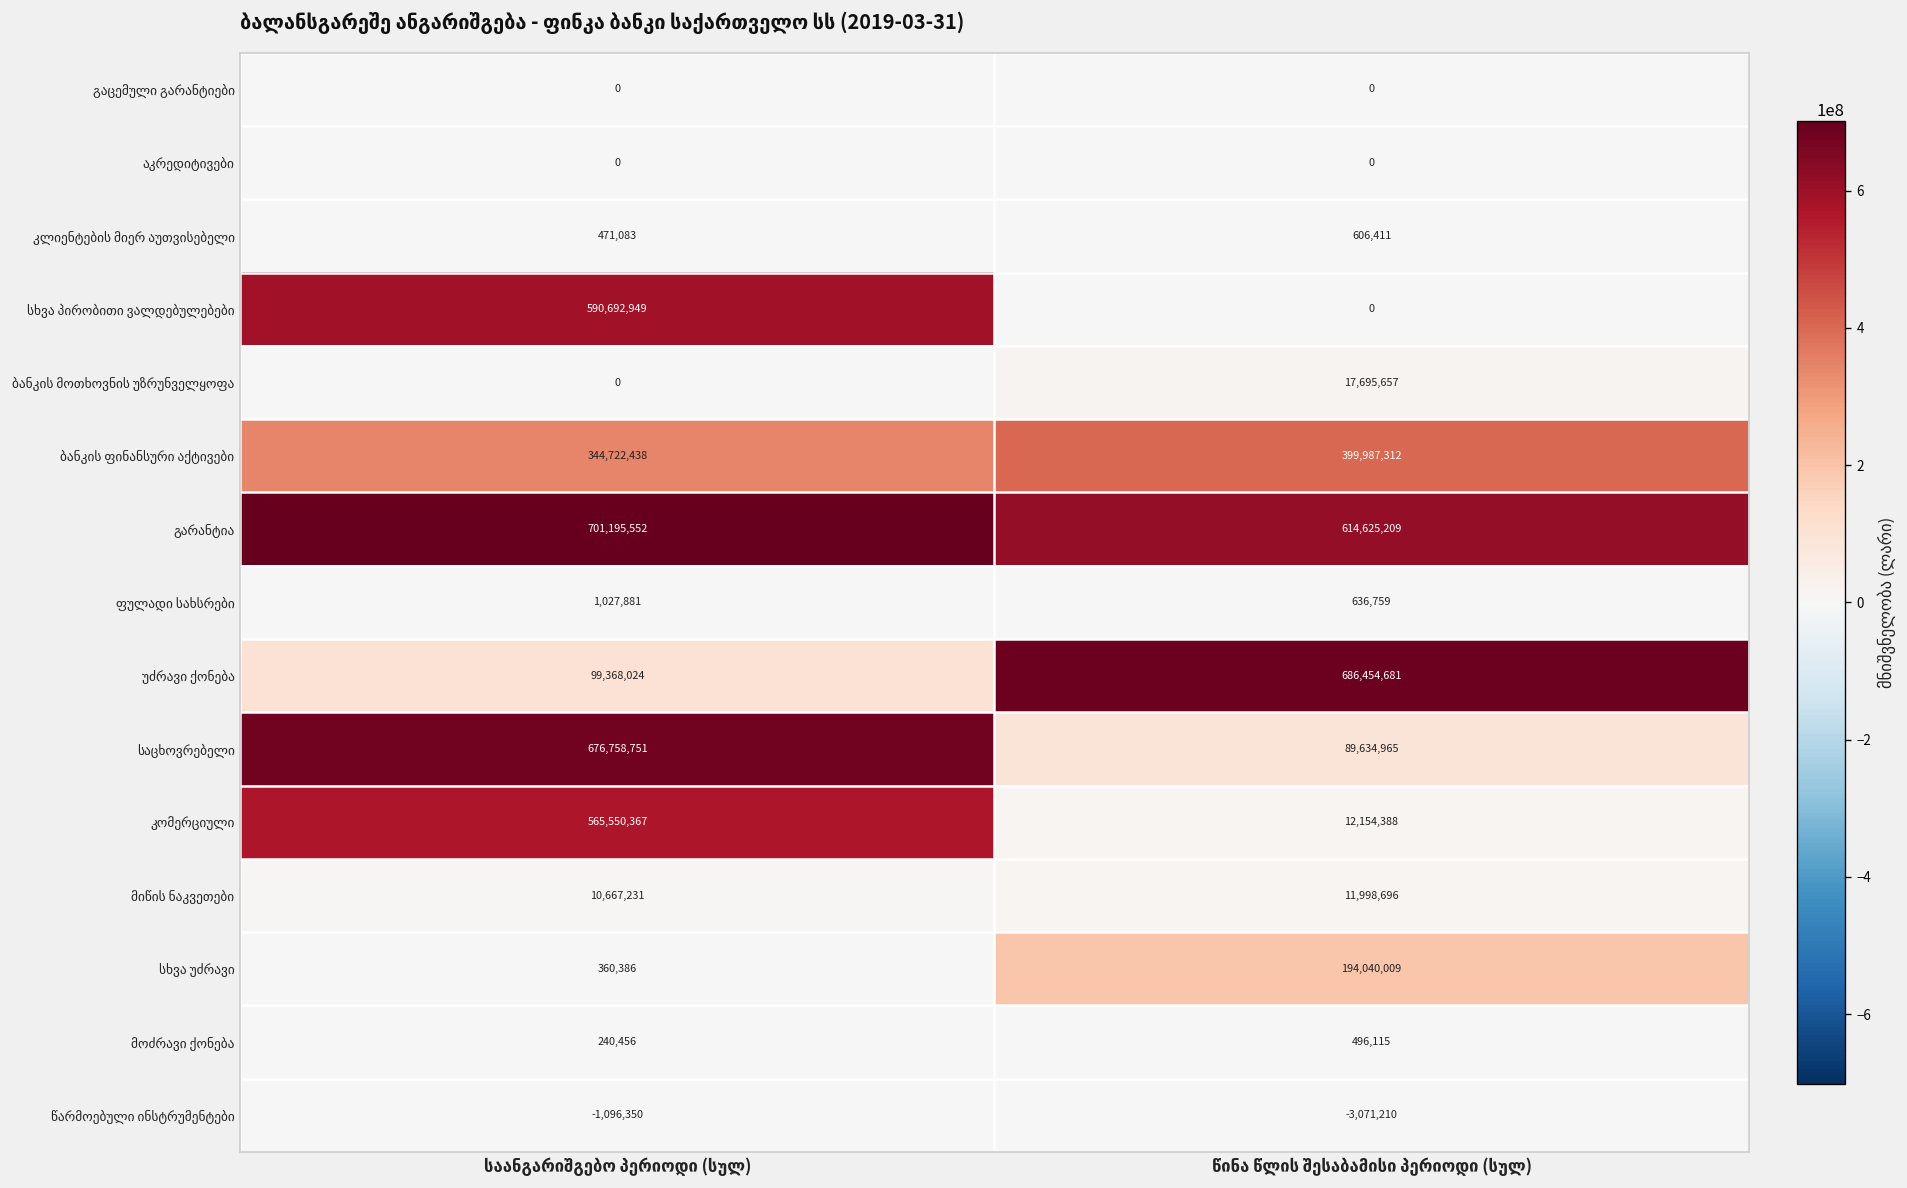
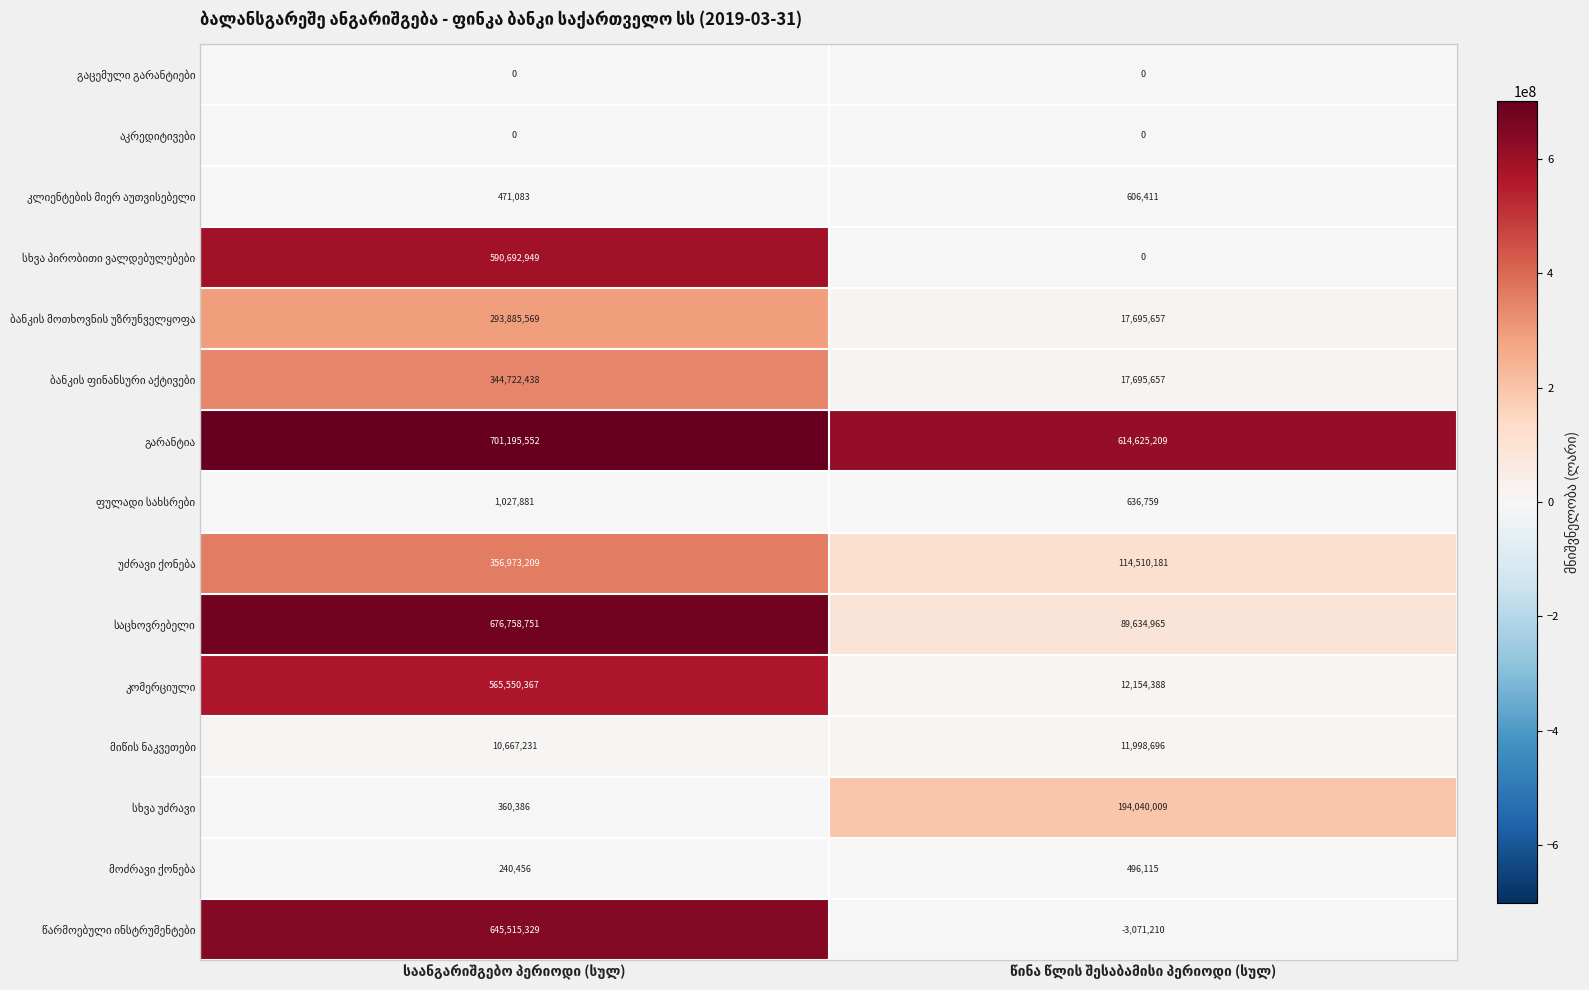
  {
    "გაცემული გარანტიები": {
      "საანგარიშგებო პერიოდი (სულ)": "0",
      "წინა წლის შესაბამისი პერიოდი (სულ)": "0"
    },
    "აკრედიტივები": {
      "საანგარიშგებო პერიოდი (სულ)": "0",
      "წინა წლის შესაბამისი პერიოდი (სულ)": "0"
    },
    "კლიენტების მიერ აუთვისებელი": {
      "საანგარიშგებო პერიოდი (სულ)": "471,083",
      "წინა წლის შესაბამისი პერიოდი (სულ)": "606,411"
    },
    "სხვა პირობითი ვალდებულებები": {
      "საანგარიშგებო პერიოდი (სულ)": "590,692,949",
      "წინა წლის შესაბამისი პერიოდი (სულ)": "0"
    },
    "ბანკის მოთხოვნის უზრუნველყოფა": {
-     "საანგარიშგებო პერიოდი (სულ)": "0",
+     "საანგარიშგებო პერიოდი (სულ)": "293,885,569",
      "წინა წლის შესაბამისი პერიოდი (სულ)": "17,695,657"
    },
    "ბანკის ფინანსური აქტივები": {
      "საანგარიშგებო პერიოდი (სულ)": "344,722,438",
-     "წინა წლის შესაბამისი პერიოდი (სულ)": "399,987,312"
+     "წინა წლის შესაბამისი პერიოდი (სულ)": "17,695,657"
    },
    "გარანტია": {
      "საანგარიშგებო პერიოდი (სულ)": "701,195,552",
      "წინა წლის შესაბამისი პერიოდი (სულ)": "614,625,209"
    },
    "ფულადი სახსრები": {
      "საანგარიშგებო პერიოდი (სულ)": "1,027,881",
      "წინა წლის შესაბამისი პერიოდი (სულ)": "636,759"
    },
    "უძრავი ქონება": {
-     "საანგარიშგებო პერიოდი (სულ)": "99,368,024",
-     "წინა წლის შესაბამისი პერიოდი (სულ)": "686,454,681"
+     "საანგარიშგებო პერიოდი (სულ)": "356,973,209",
+     "წინა წლის შესაბამისი პერიოდი (სულ)": "114,510,181"
    },
    "საცხოვრებელი": {
      "საანგარიშგებო პერიოდი (სულ)": "676,758,751",
      "წინა წლის შესაბამისი პერიოდი (სულ)": "89,634,965"
    },
    "კომერციული": {
      "საანგარიშგებო პერიოდი (სულ)": "565,550,367",
      "წინა წლის შესაბამისი პერიოდი (სულ)": "12,154,388"
    },
    "მიწის ნაკვეთები": {
      "საანგარიშგებო პერიოდი (სულ)": "10,667,231",
      "წინა წლის შესაბამისი პერიოდი (სულ)": "11,998,696"
    },
    "სხვა უძრავი": {
      "საანგარიშგებო პერიოდი (სულ)": "360,386",
      "წინა წლის შესაბამისი პერიოდი (სულ)": "194,040,009"
    },
    "მოძრავი ქონება": {
      "საანგარიშგებო პერიოდი (სულ)": "240,456",
      "წინა წლის შესაბამისი პერიოდი (სულ)": "496,115"
    },
    "წარმოებული ინსტრუმენტები": {
-     "საანგარიშგებო პერიოდი (სულ)": "-1,096,350",
+     "საანგარიშგებო პერიოდი (სულ)": "645,515,329",
      "წინა წლის შესაბამისი პერიოდი (სულ)": "-3,071,210"
    }
  }
